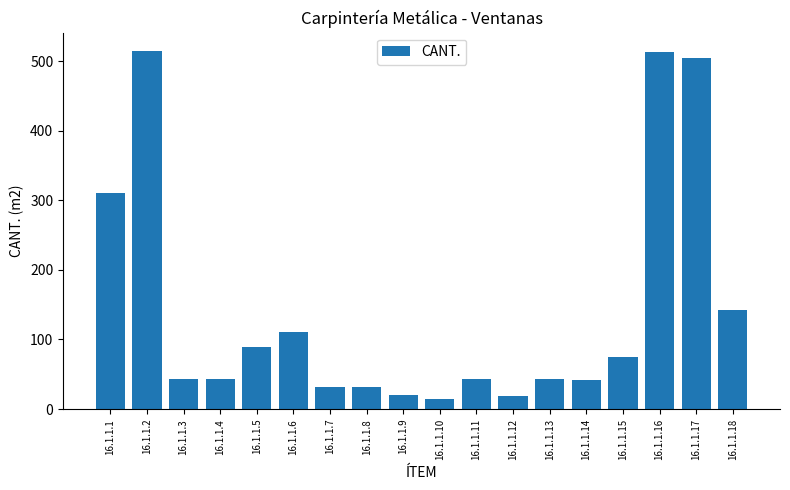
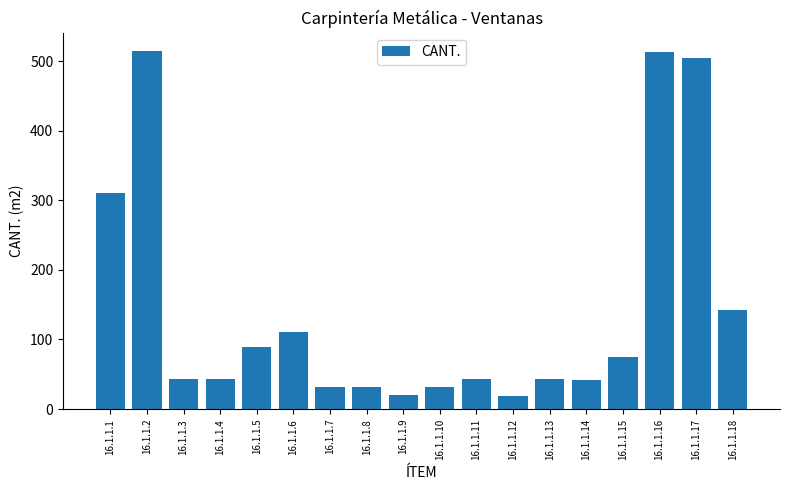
  {
    "16.1.1.1": 310,
    "16.1.1.2": 520,
    "16.1.1.3": 40,
    "16.1.1.4": 40,
    "16.1.1.5": 90,
    "16.1.1.6": 110,
    "16.1.1.7": 30,
    "16.1.1.8": 30,
    "16.1.1.9": 20,
-   "16.1.1.10": 10,
+   "16.1.1.10": 30,
    "16.1.1.11": 40,
    "16.1.1.12": 20,
    "16.1.1.13": 40,
    "16.1.1.14": 40,
    "16.1.1.15": 70,
    "16.1.1.16": 510,
    "16.1.1.17": 510,
    "16.1.1.18": 140
  }
